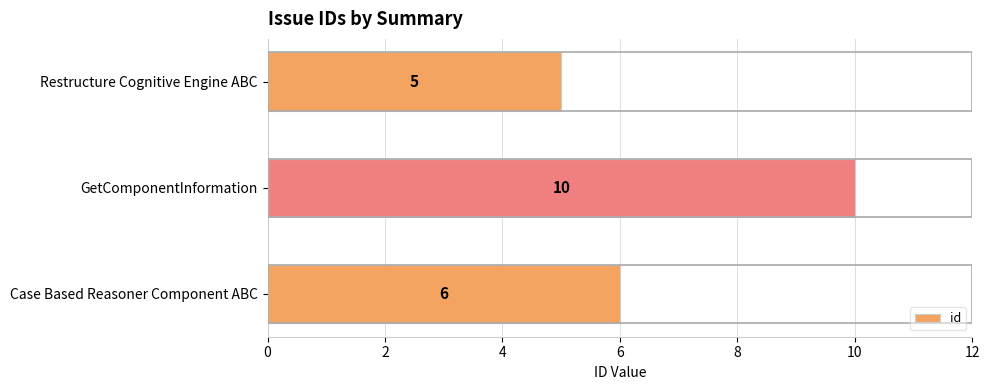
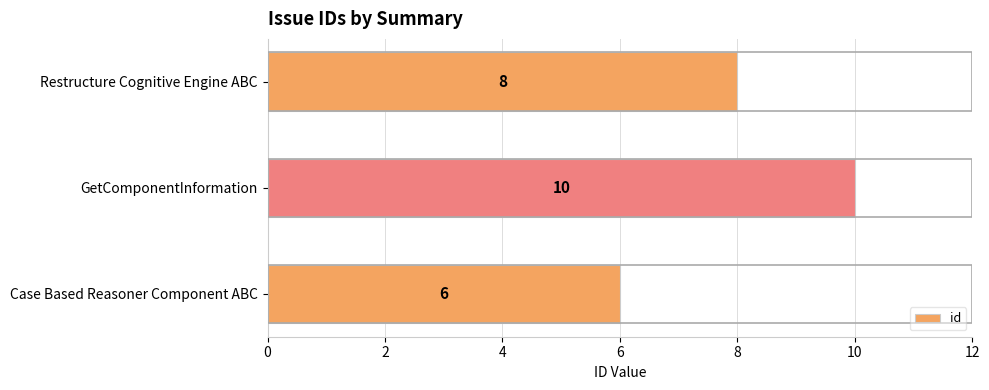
  {
-   "Restructure Cognitive Engine ABC": 5,
+   "Restructure Cognitive Engine ABC": 8,
    "GetComponentInformation": 10,
    "Case Based Reasoner Component ABC": 6
  }
